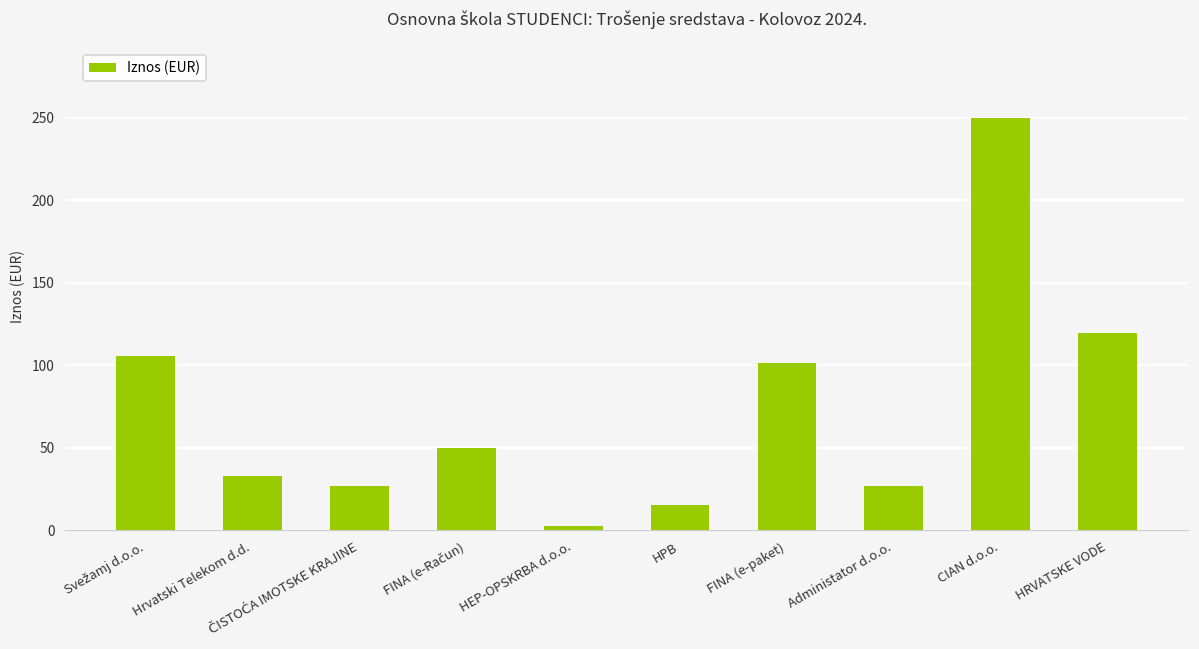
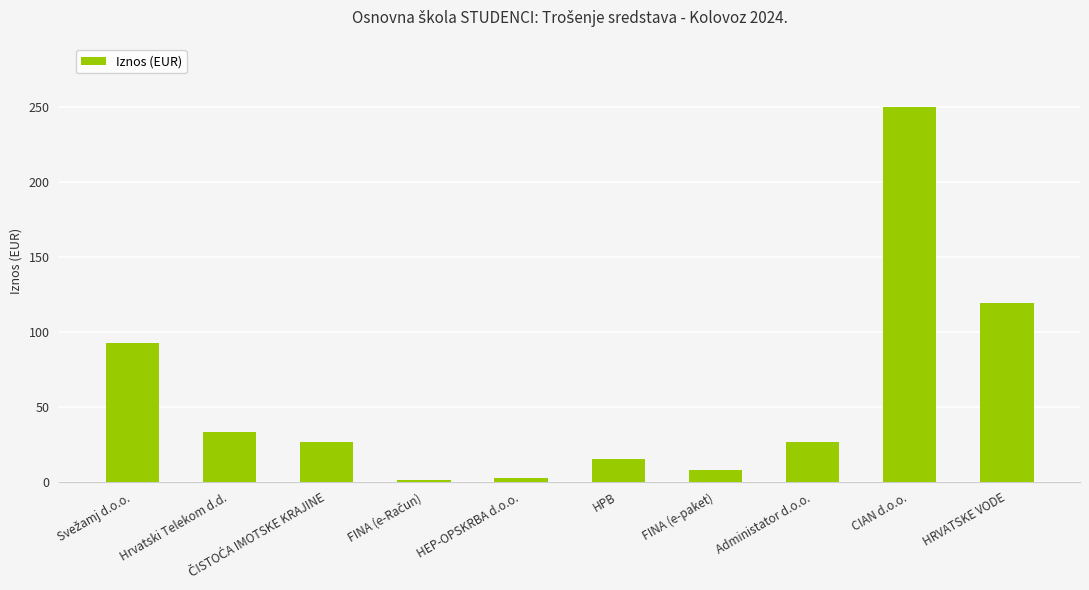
  {
-   "Svežamj d.o.o.": 106,
+   "Svežamj d.o.o.": 93,
    "Hrvatski Telekom d.d.": 33,
    "ČISTOĆA IMOTSKE KRAJINE": 27,
-   "FINA (e-Račun)": 50,
+   "FINA (e-Račun)": 2,
    "HEP-OPSKRBA d.o.o.": 3,
    "HPB": 15,
-   "FINA (e-paket)": 101,
+   "FINA (e-paket)": 8,
    "Administator d.o.o.": 27,
    "CIAN d.o.o.": 250,
    "HRVATSKE VODE": 119
  }
